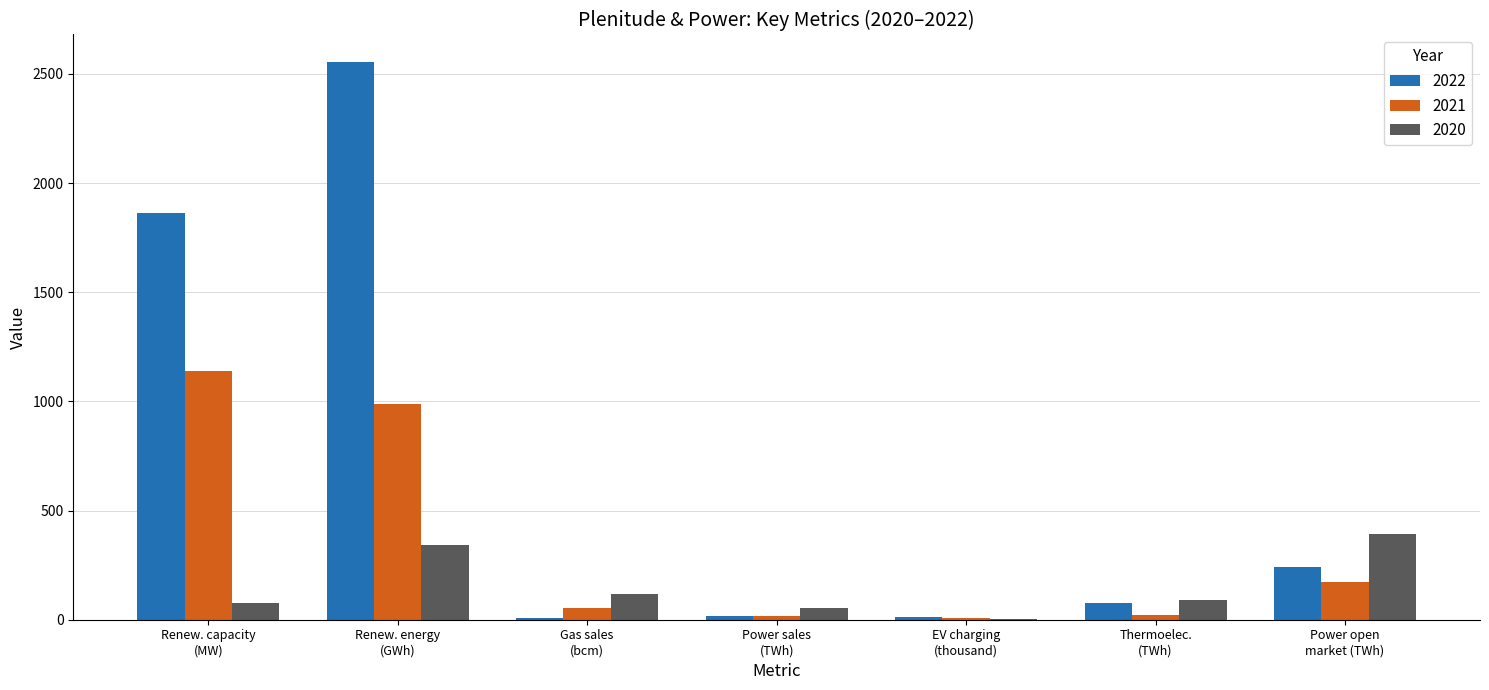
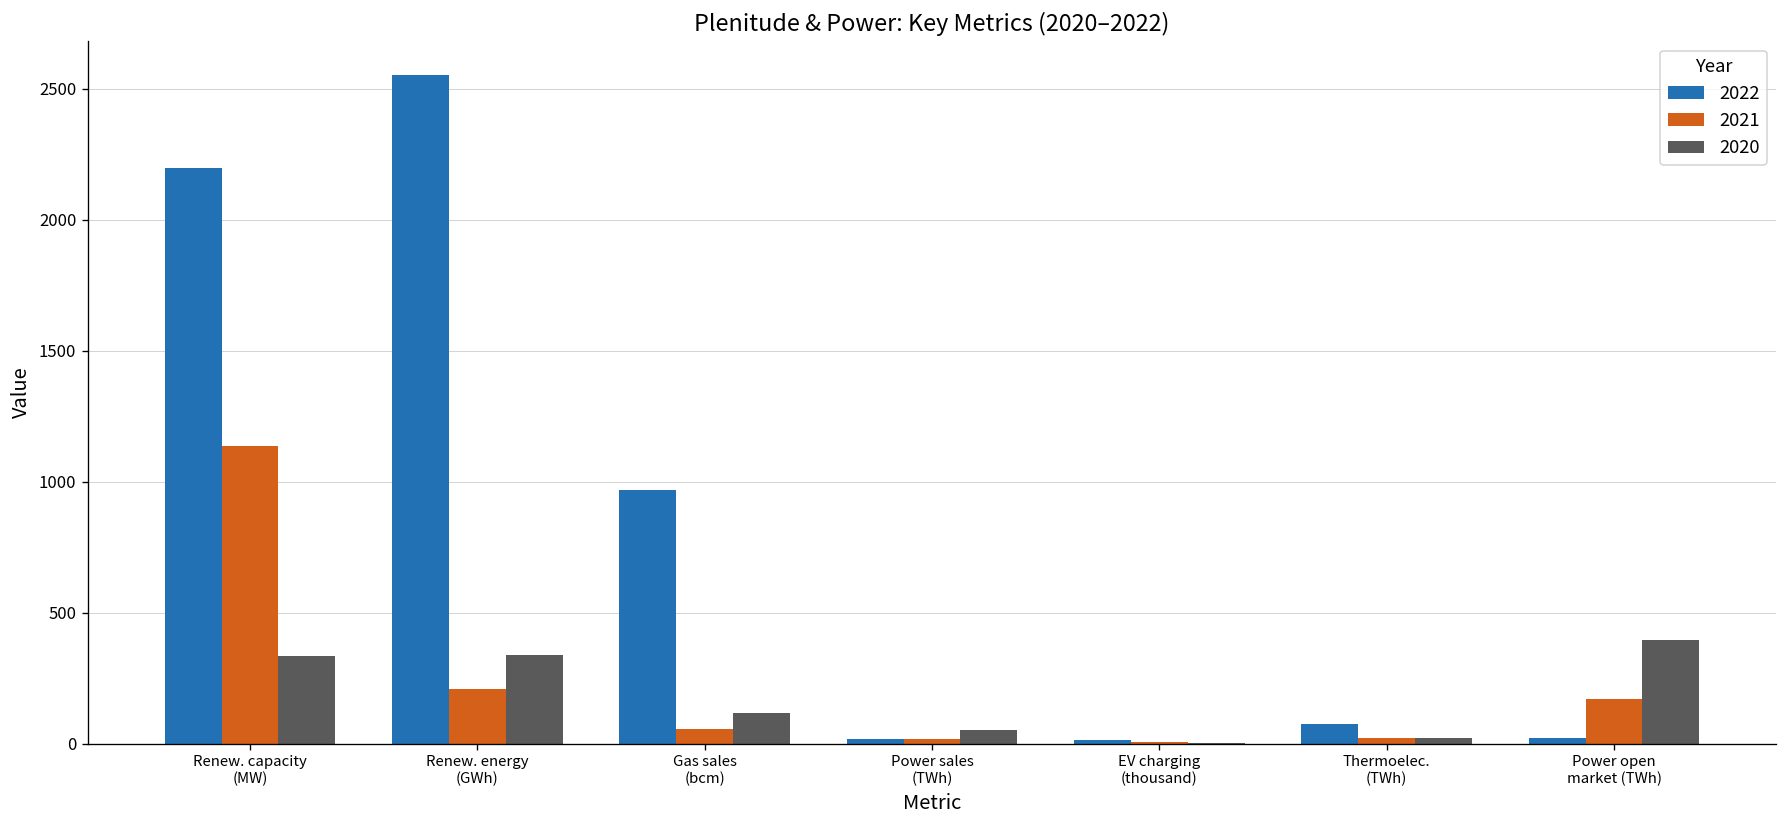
  {
    "2022": {
-     "Renew. capacity (MW)": 1860,
+     "Renew. capacity (MW)": 2200,
      "Renew. energy (GWh)": 2550,
-     "Gas sales (bcm)": 10,
+     "Gas sales (bcm)": 970,
      "Power sales (TWh)": 20,
      "EV charging (thousand)": 10,
      "Thermoelec. (TWh)": 70,
-     "Power open market (TWh)": 240
+     "Power open market (TWh)": 20
    },
    "2021": {
      "Renew. capacity (MW)": 1140,
-     "Renew. energy (GWh)": 990,
+     "Renew. energy (GWh)": 210,
      "Gas sales (bcm)": 50,
      "Power sales (TWh)": 20,
      "Thermoelec. (TWh)": 20,
      "Power open market (TWh)": 170
    },
    "2020": {
-     "Renew. capacity (MW)": 80,
+     "Renew. capacity (MW)": 340,
      "Renew. energy (GWh)": 340,
      "Gas sales (bcm)": 120,
      "Power sales (TWh)": 50,
-     "Thermoelec. (TWh)": 90,
+     "Thermoelec. (TWh)": 20,
      "Power open market (TWh)": 390
    }
  }
